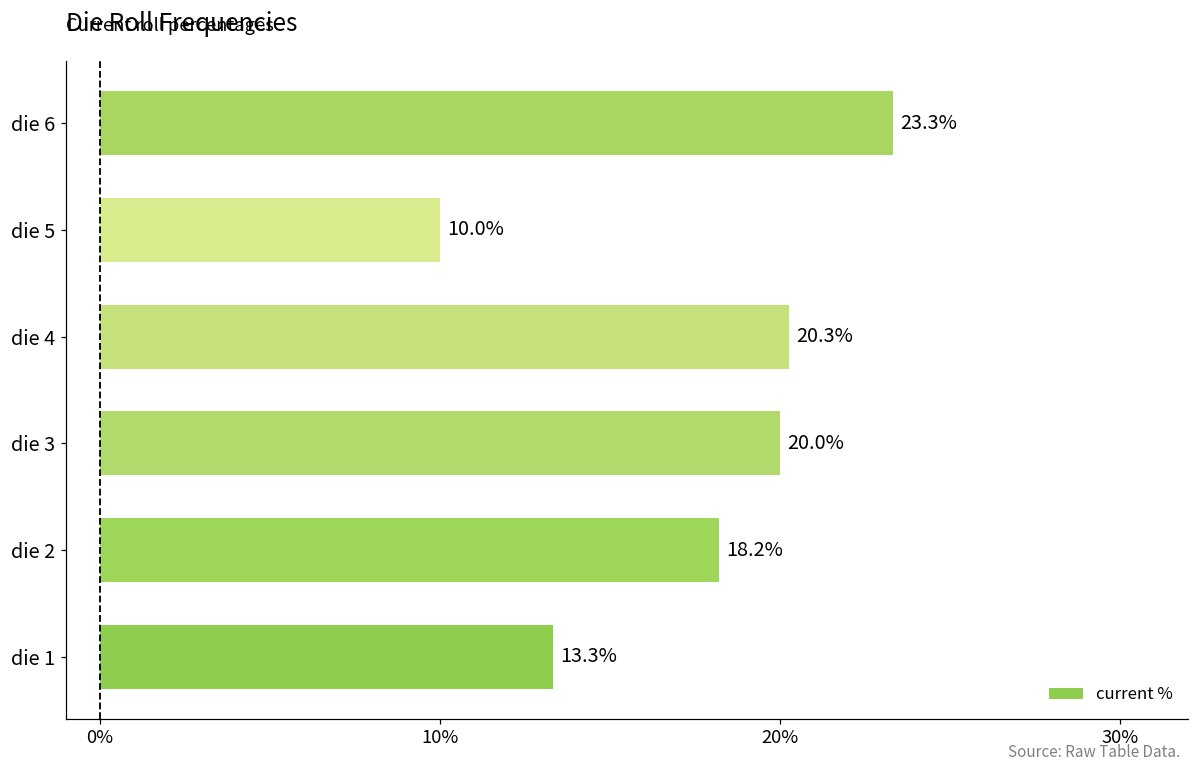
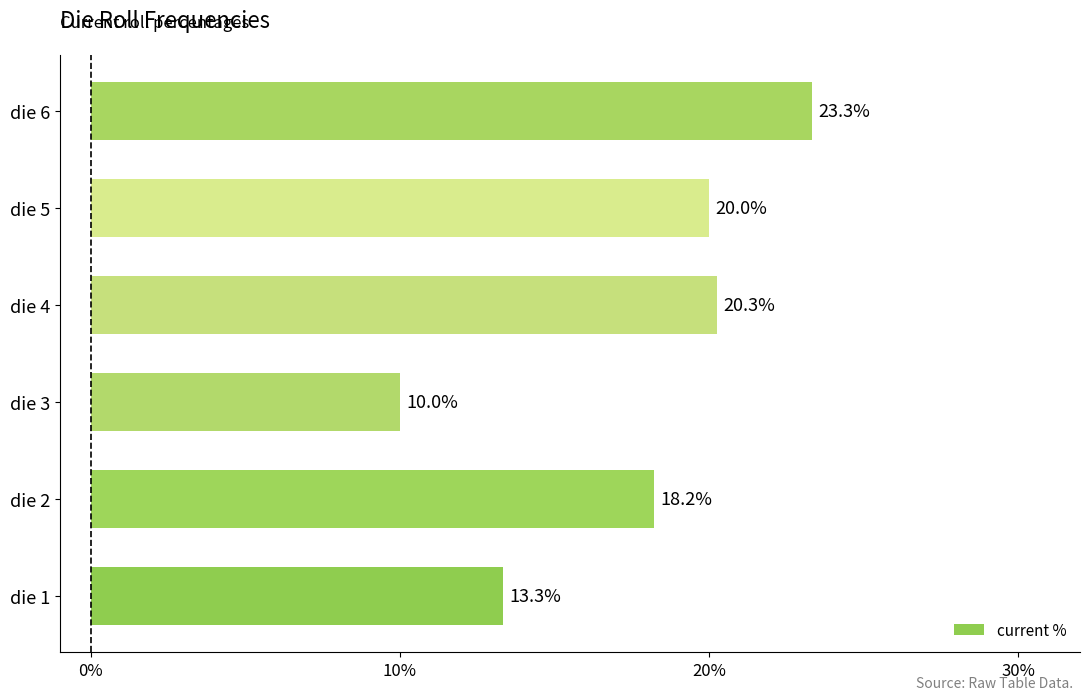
  {
    "die 6": "23.3%",
-   "die 5": "10.0%",
+   "die 5": "20.0%",
    "die 4": "20.3%",
-   "die 3": "20.0%",
+   "die 3": "10.0%",
    "die 2": "18.2%",
    "die 1": "13.3%"
  }
